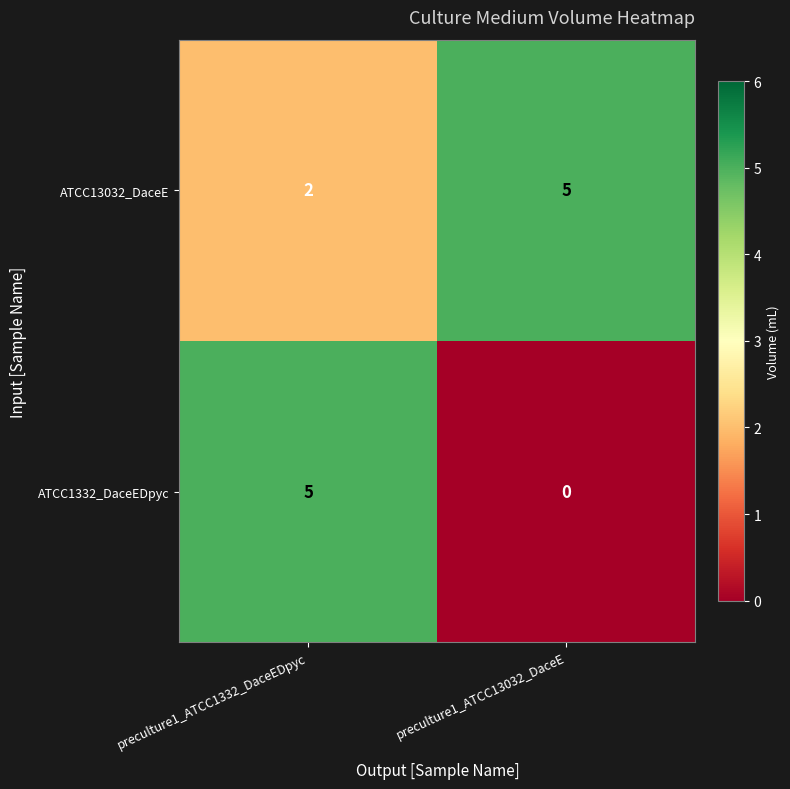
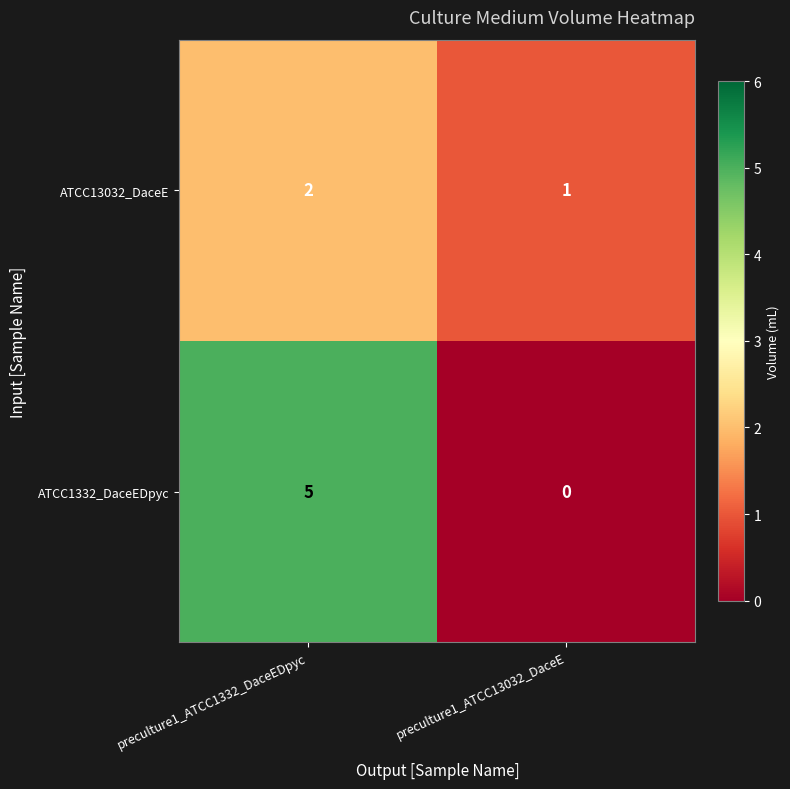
  {
    "ATCC13032_DaceE": {
      "preculture1_ATCC1332_DaceEDpyc": 2,
-     "preculture1_ATCC13032_DaceE": 5
+     "preculture1_ATCC13032_DaceE": 1
    },
    "ATCC1332_DaceEDpyc": {
      "preculture1_ATCC1332_DaceEDpyc": 5,
      "preculture1_ATCC13032_DaceE": 0
    }
  }
